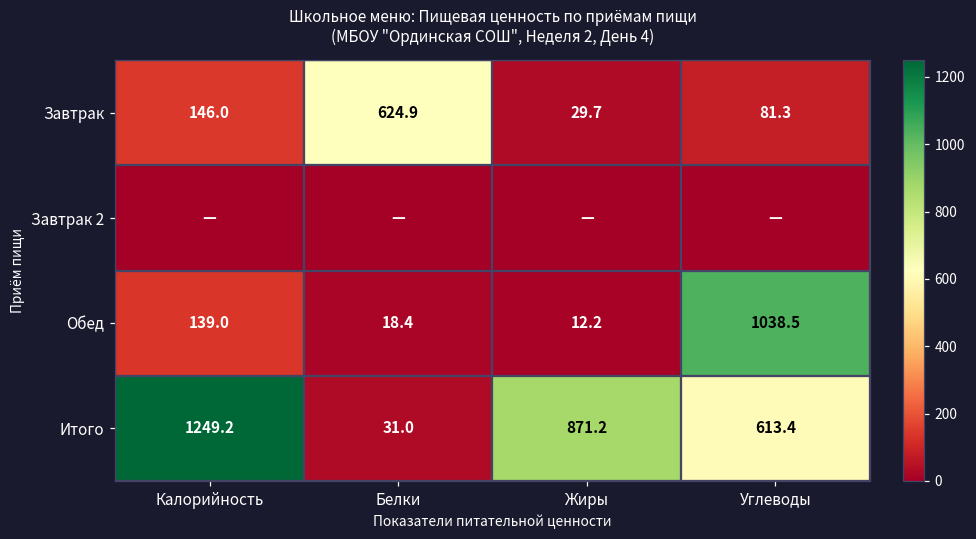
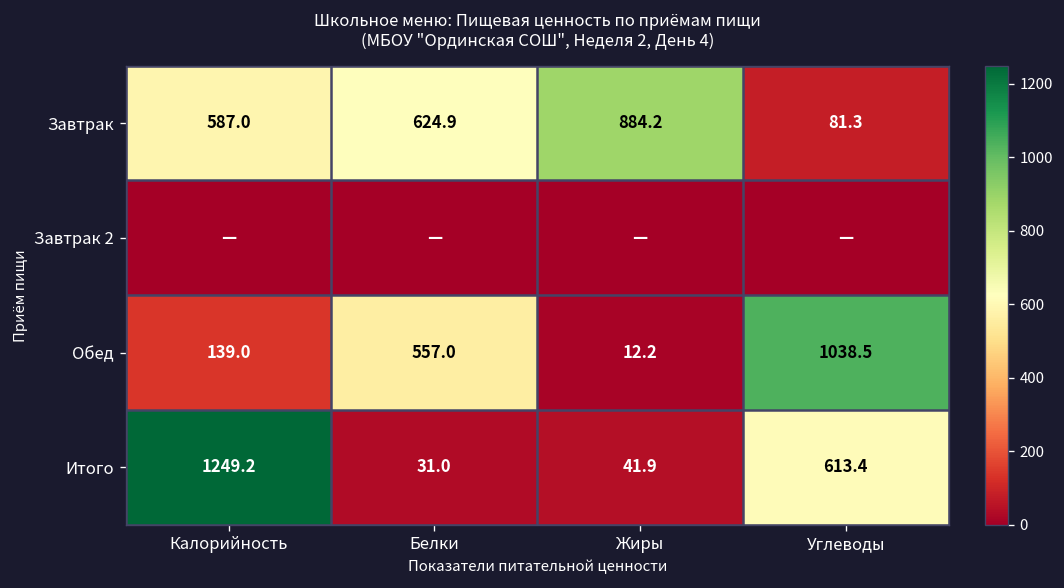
  {
    "Завтрак": {
-     "Калорийность": 146.0,
+     "Калорийность": 587.0,
      "Белки": 624.9,
-     "Жиры": 29.7,
+     "Жиры": 884.2,
      "Углеводы": 81.3
    },
    "Обед": {
      "Калорийность": 139.0,
-     "Белки": 18.4,
+     "Белки": 557.0,
      "Жиры": 12.2,
      "Углеводы": 1038.5
    },
    "Итого": {
      "Калорийность": 1249.2,
      "Белки": 31.0,
-     "Жиры": 871.2,
+     "Жиры": 41.9,
      "Углеводы": 613.4
    }
  }
